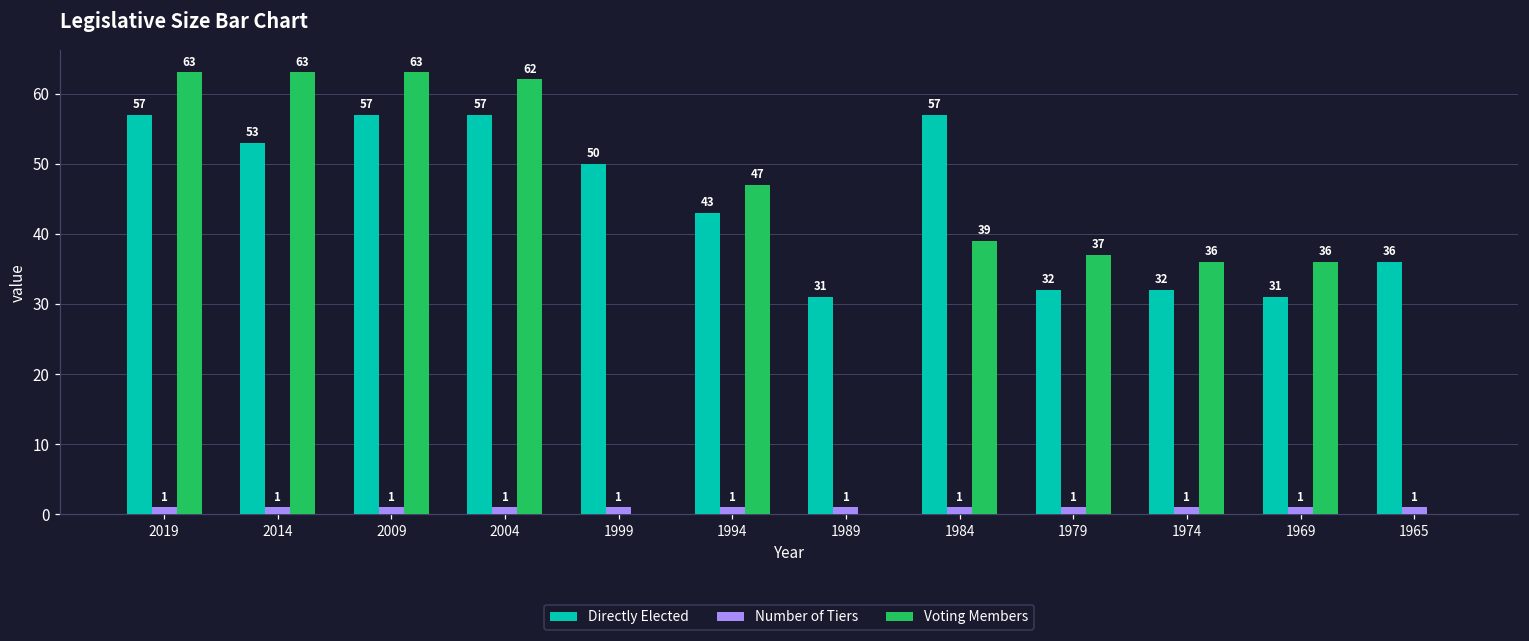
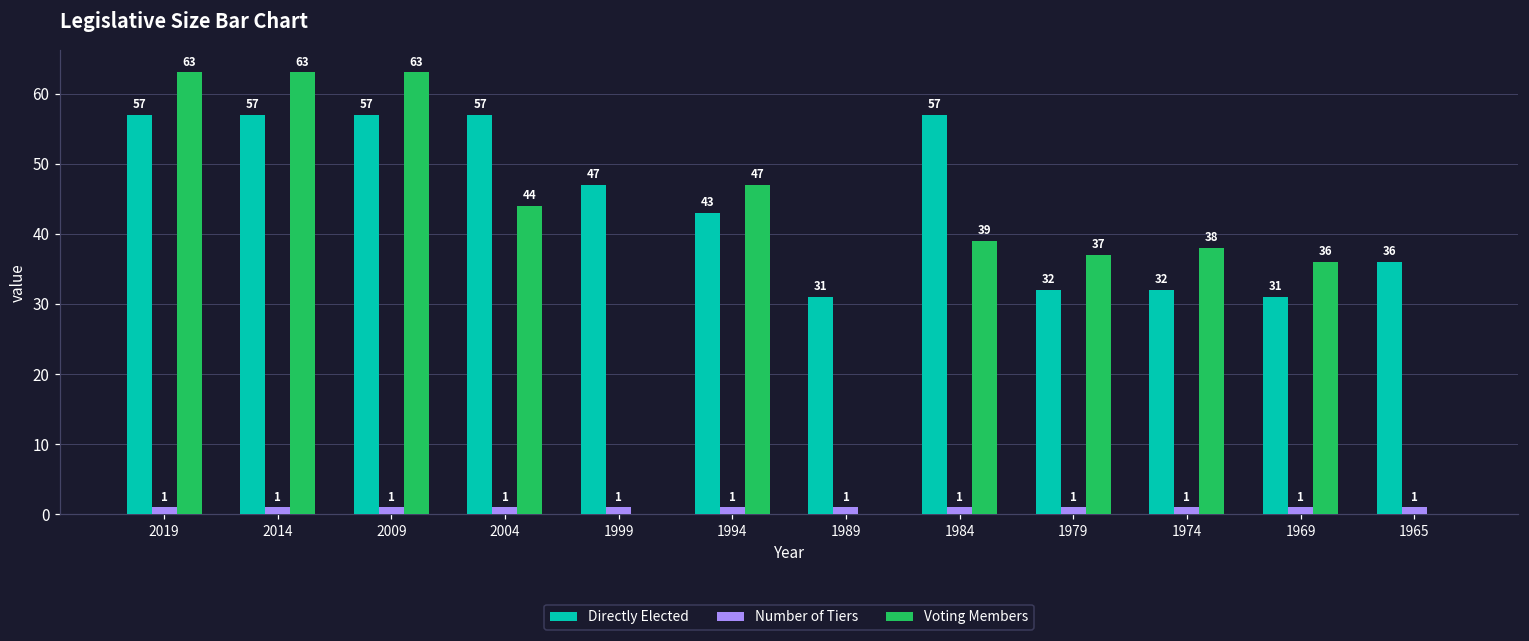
  {
    "Directly Elected": {
      "2019": 57,
-     "2014": 53,
+     "2014": 57,
      "2009": 57,
      "2004": 57,
-     "1999": 50,
+     "1999": 47,
      "1994": 43,
      "1989": 31,
      "1984": 57,
      "1979": 32,
      "1974": 32,
      "1969": 31,
      "1965": 36
    },
    "Number of Tiers": {
      "2019": 1,
      "2014": 1,
      "2009": 1,
      "2004": 1,
      "1999": 1,
      "1994": 1,
      "1989": 1,
      "1984": 1,
      "1979": 1,
      "1974": 1,
      "1969": 1,
      "1965": 1
    },
    "Voting Members": {
      "2019": 63,
      "2014": 63,
      "2009": 63,
-     "2004": 62,
+     "2004": 44,
      "1994": 47,
      "1984": 39,
      "1979": 37,
-     "1974": 36,
+     "1974": 38,
      "1969": 36
    }
  }
